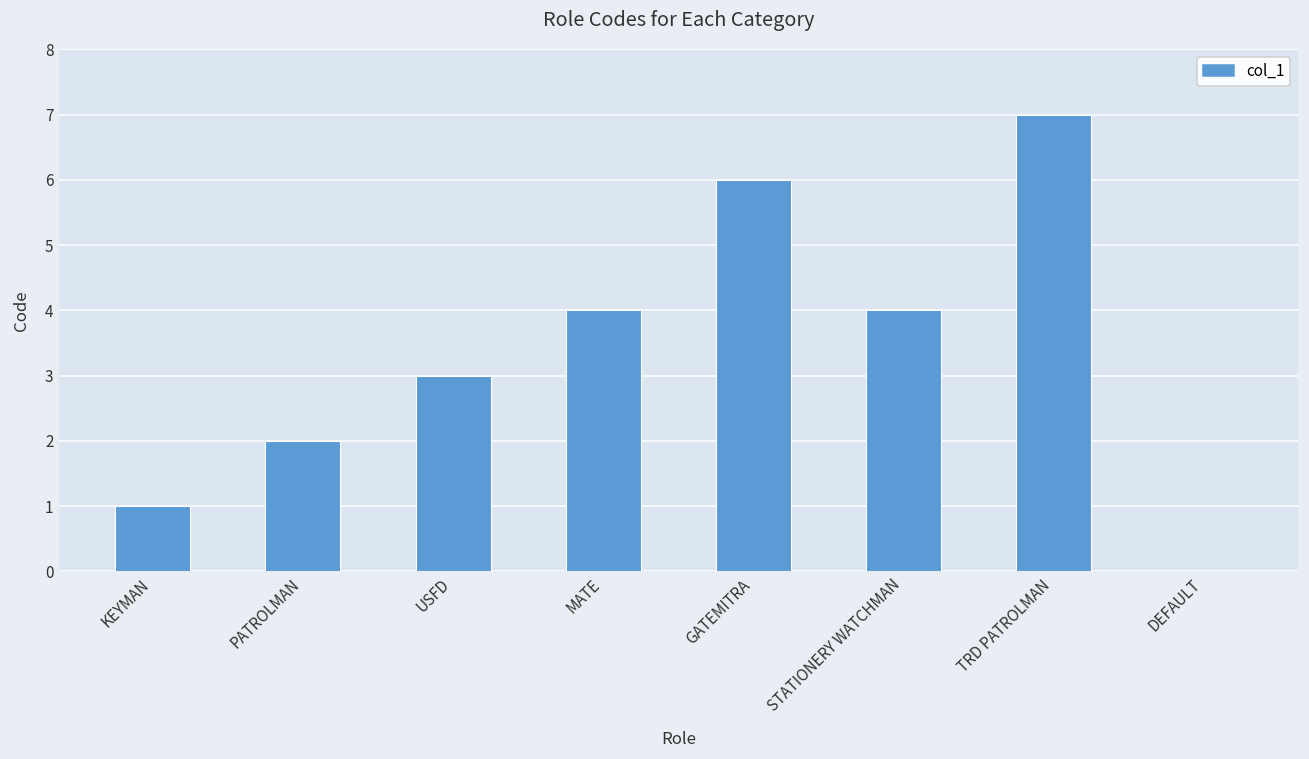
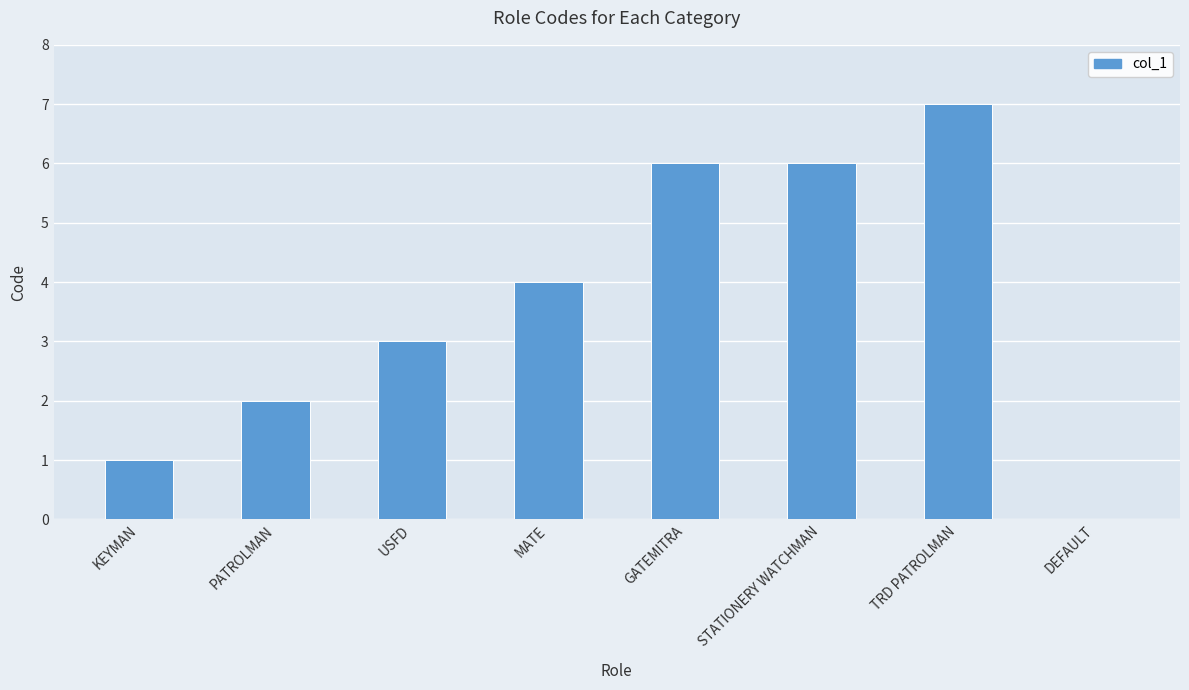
  {
    "KEYMAN": 1,
    "PATROLMAN": 2,
    "USFD": 3,
    "MATE": 4,
    "GATEMITRA": 6,
-   "STATIONERY WATCHMAN": 4,
+   "STATIONERY WATCHMAN": 6,
    "TRD PATROLMAN": 7,
    "DEFAULT": 0
  }
